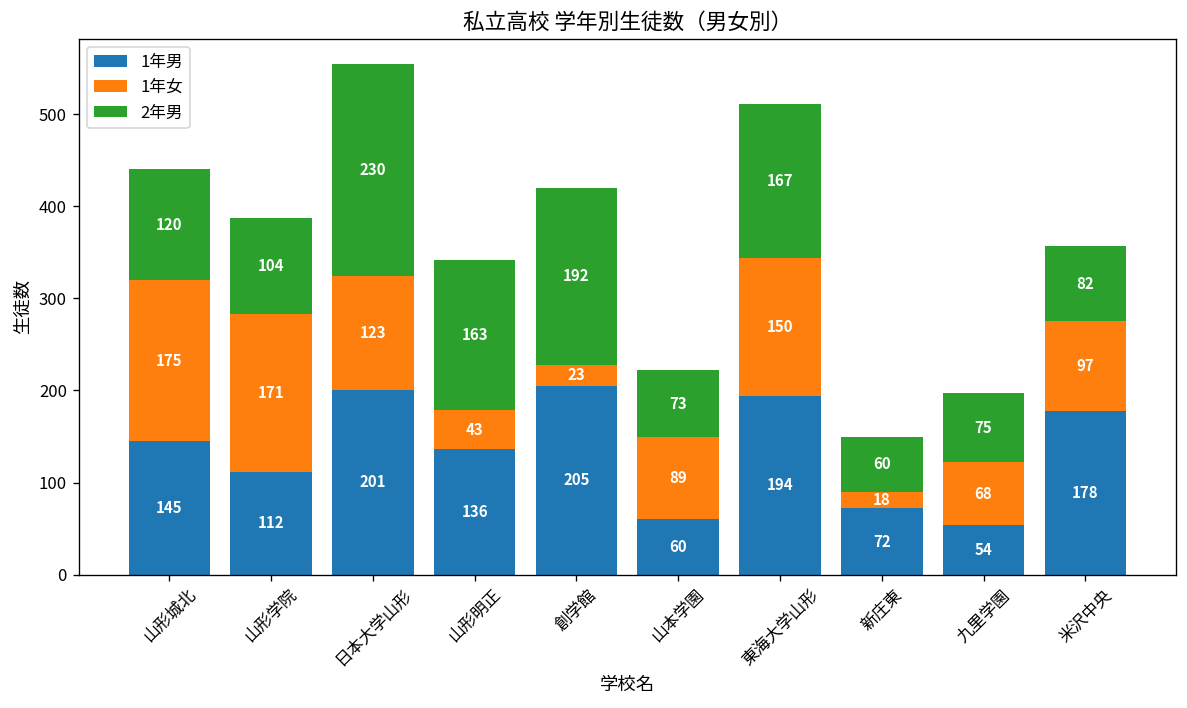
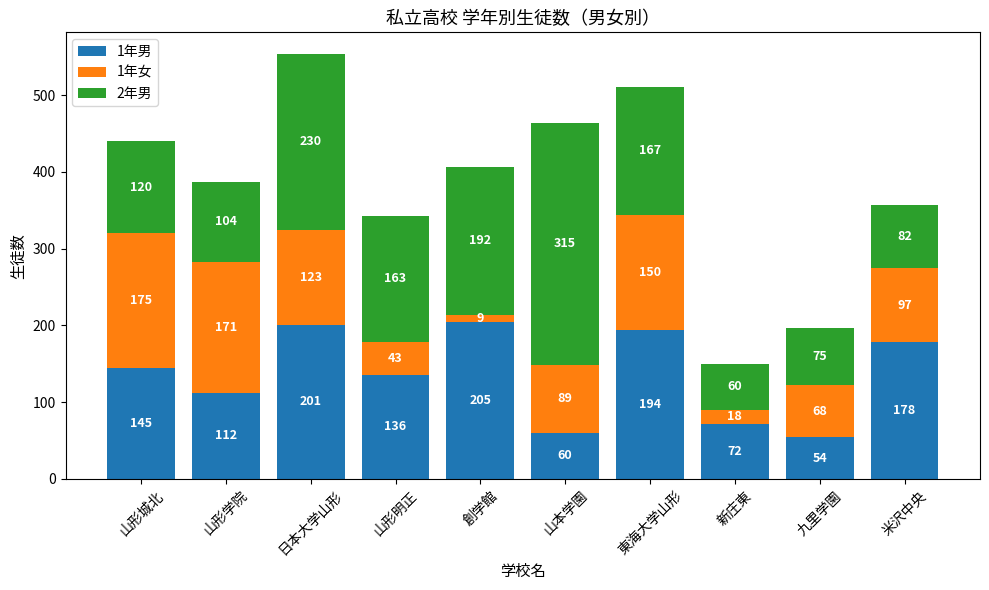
  {
    "1年男": {
      "山形城北": 145,
      "山形学院": 112,
      "日本大学山形": 201,
      "山形明正": 136,
      "創学館": 205,
      "山本学園": 60,
      "東海大学山形": 194,
      "新庄東": 72,
      "九里学園": 54,
      "米沢中央": 178
    },
    "1年女": {
      "山形城北": 175,
      "山形学院": 171,
      "日本大学山形": 123,
      "山形明正": 43,
-     "創学館": 23,
+     "創学館": 9,
      "山本学園": 89,
      "東海大学山形": 150,
      "新庄東": 18,
      "九里学園": 68,
      "米沢中央": 97
    },
    "2年男": {
      "山形城北": 120,
      "山形学院": 104,
      "日本大学山形": 230,
      "山形明正": 163,
      "創学館": 192,
-     "山本学園": 73,
+     "山本学園": 315,
      "東海大学山形": 167,
      "新庄東": 60,
      "九里学園": 75,
      "米沢中央": 82
    }
  }
